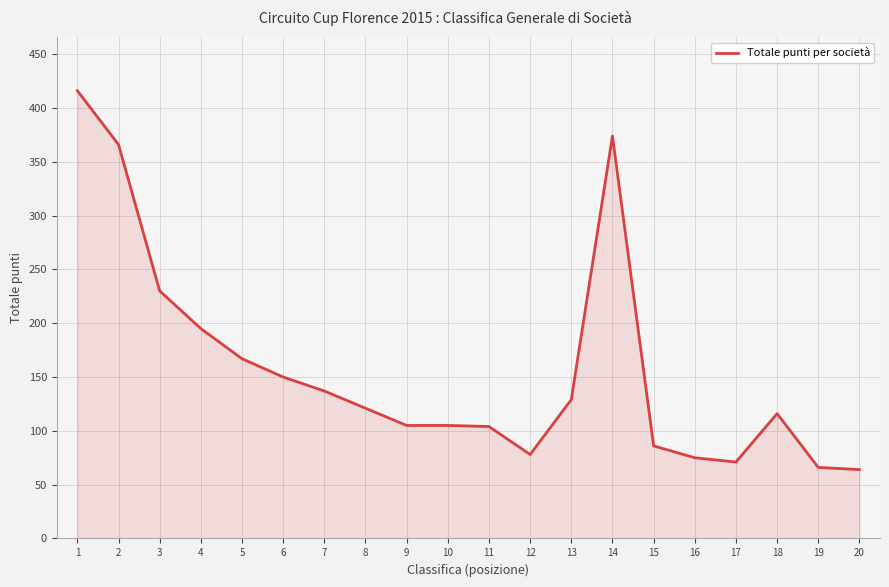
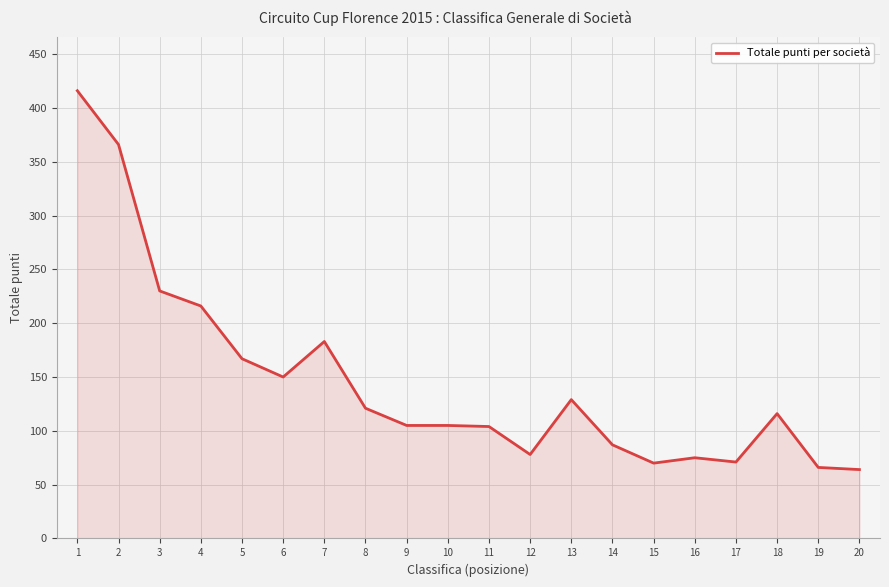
  {
    "1": 416,
    "2": 366,
    "3": 230,
-   "4": 195,
+   "4": 216,
    "5": 167,
    "6": 150,
-   "7": 137,
+   "7": 183,
    "8": 121,
    "9": 105,
    "10": 105,
    "11": 104,
    "12": 78,
    "13": 129,
-   "14": 374,
-   "15": 86,
+   "14": 87,
+   "15": 70,
    "16": 75,
    "17": 71,
    "18": 116,
    "19": 66,
    "20": 64
  }
